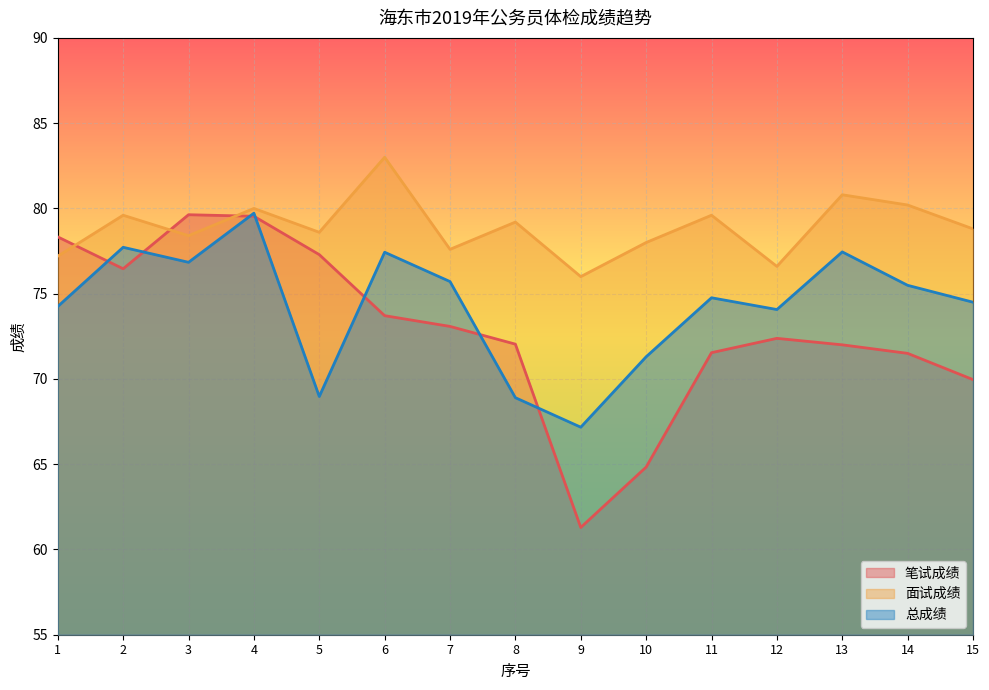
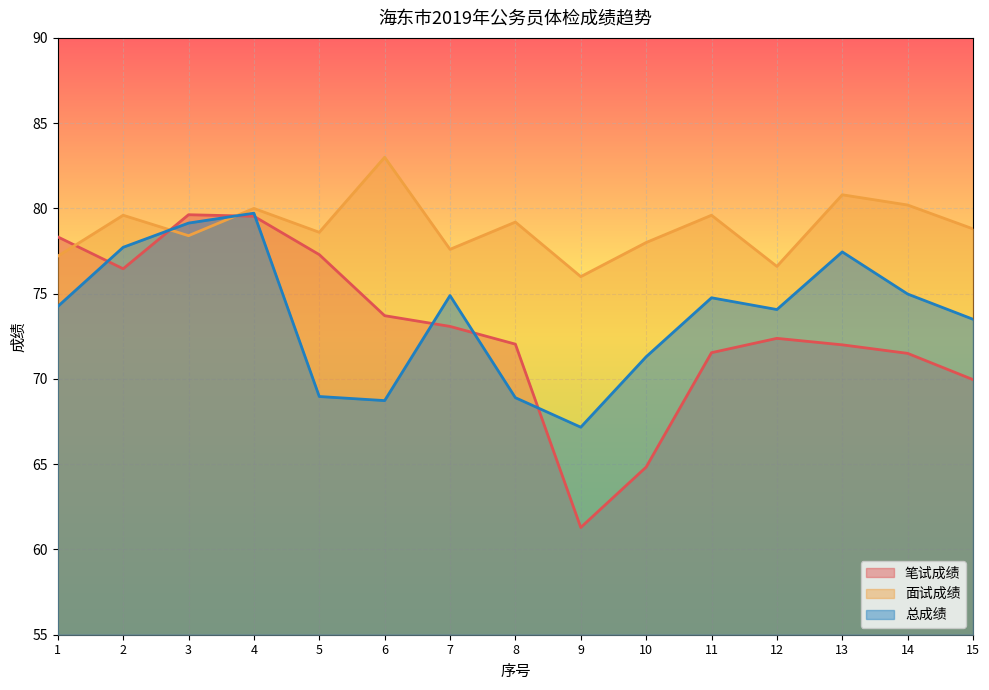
  {
    "总成绩": {
      "1": 74.3,
      "2": 77.7,
-     "3": 76.8,
+     "3": 79.1,
      "4": 79.7,
      "5": 69.0,
-     "6": 77.4,
-     "7": 75.7,
+     "6": 68.7,
+     "7": 74.9,
      "8": 68.9,
      "9": 67.2,
      "10": 71.3,
      "11": 74.8,
      "12": 74.1,
      "13": 77.5,
-     "14": 75.5,
-     "15": 74.5
+     "14": 75.0,
+     "15": 73.5
    }
  }
